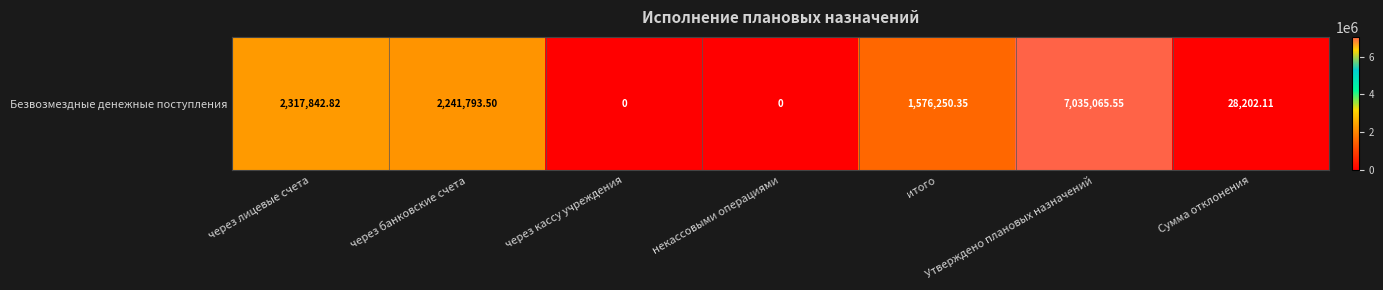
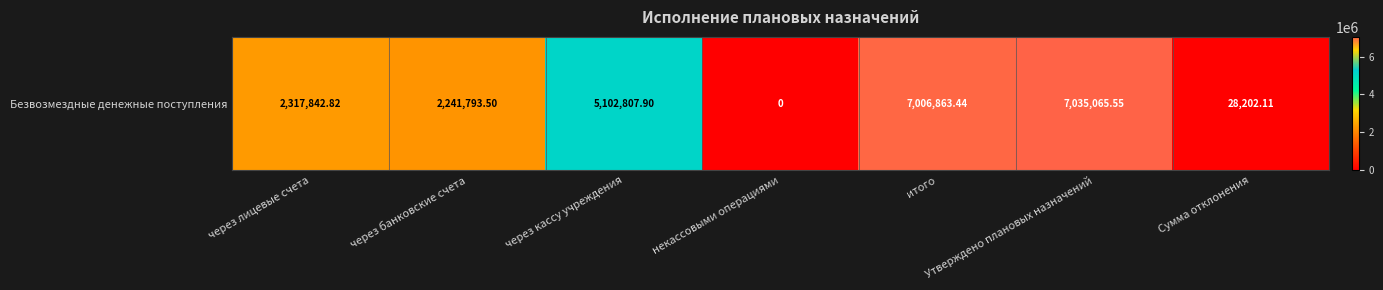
  {
    "Безвозмездные денежные поступления": {
      "через лицевые счета": "2,317,842.82",
      "через банковские счета": "2,241,793.50",
-     "через кассу учреждения": "0",
+     "через кассу учреждения": "5,102,807.90",
      "некассовыми операциями": "0",
-     "итого": "1,576,250.35",
+     "итого": "7,006,863.44",
      "Утверждено плановых назначений": "7,035,065.55",
      "Сумма отклонения": "28,202.11"
    }
  }
